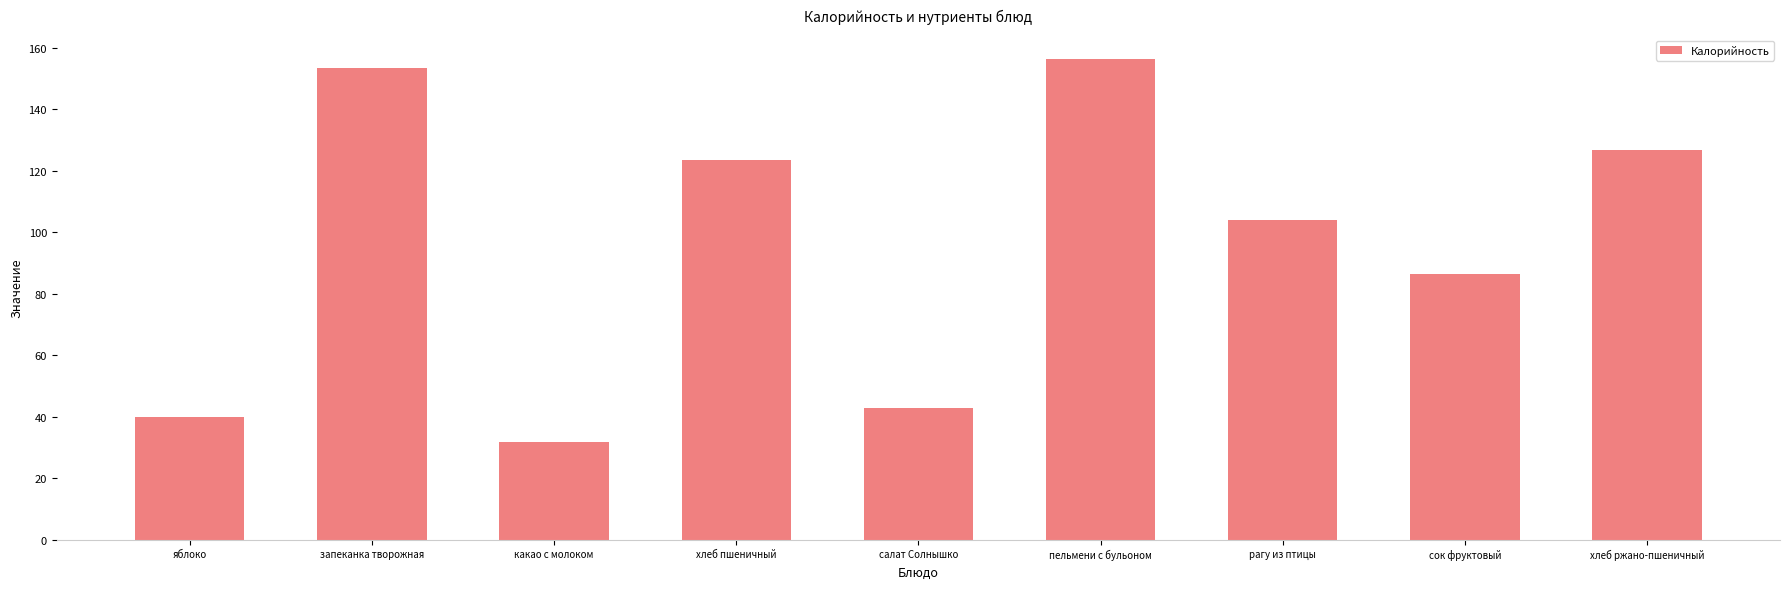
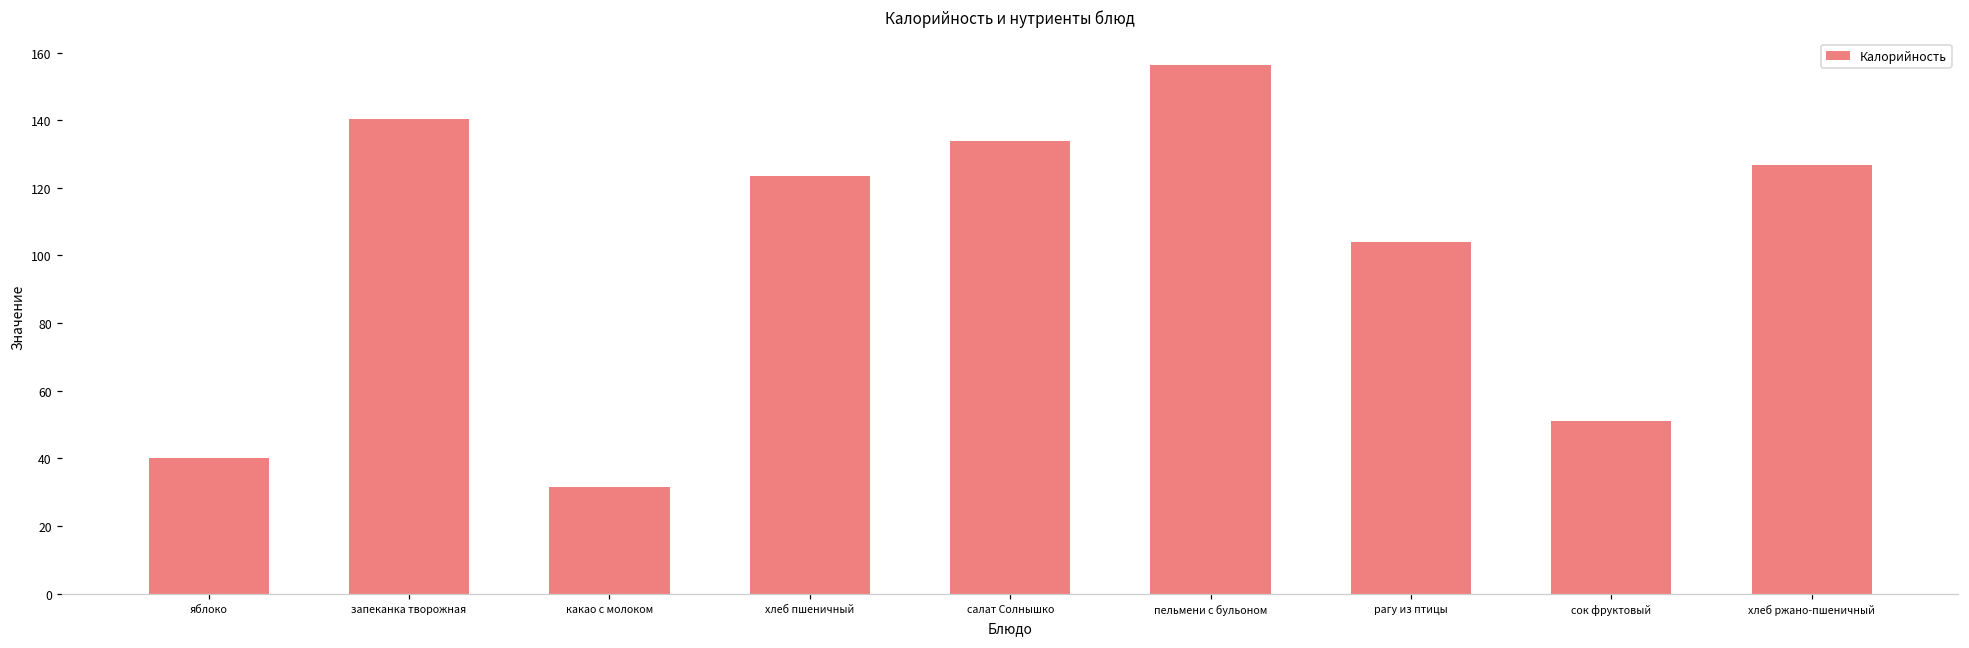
  {
    "яблоко": 40,
-   "запеканка творожная": 153,
+   "запеканка творожная": 140,
    "какао с молоком": 32,
    "хлеб пшеничный": 124,
-   "салат Солнышко": 43,
+   "салат Солнышко": 134,
    "пельмени с бульоном": 156,
    "рагу из птицы": 104,
-   "сок фруктовый": 86,
+   "сок фруктовый": 51,
    "хлеб ржано-пшеничный": 127
  }
